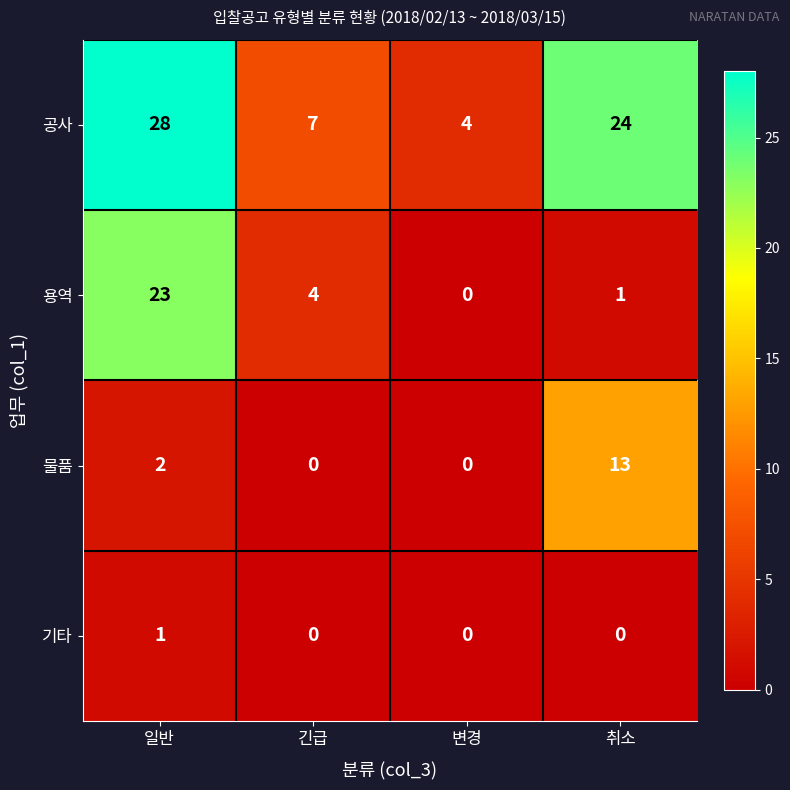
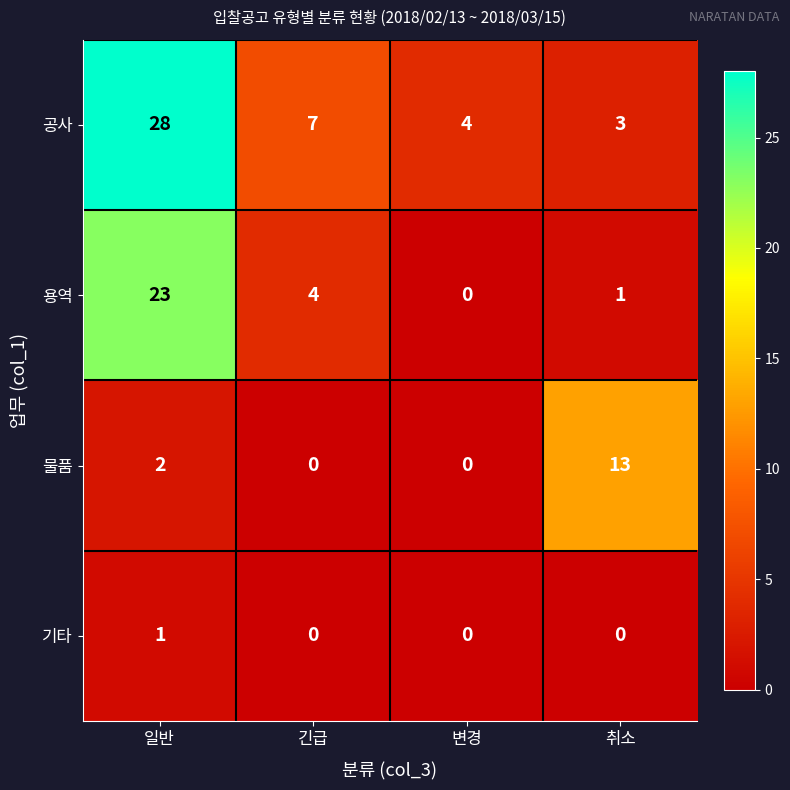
  {
    "공사": {
      "일반": 28,
      "긴급": 7,
      "변경": 4,
-     "취소": 24
+     "취소": 3
    },
    "용역": {
      "일반": 23,
      "긴급": 4,
      "변경": 0,
      "취소": 1
    },
    "물품": {
      "일반": 2,
      "긴급": 0,
      "변경": 0,
      "취소": 13
    },
    "기타": {
      "일반": 1,
      "긴급": 0,
      "변경": 0,
      "취소": 0
    }
  }
